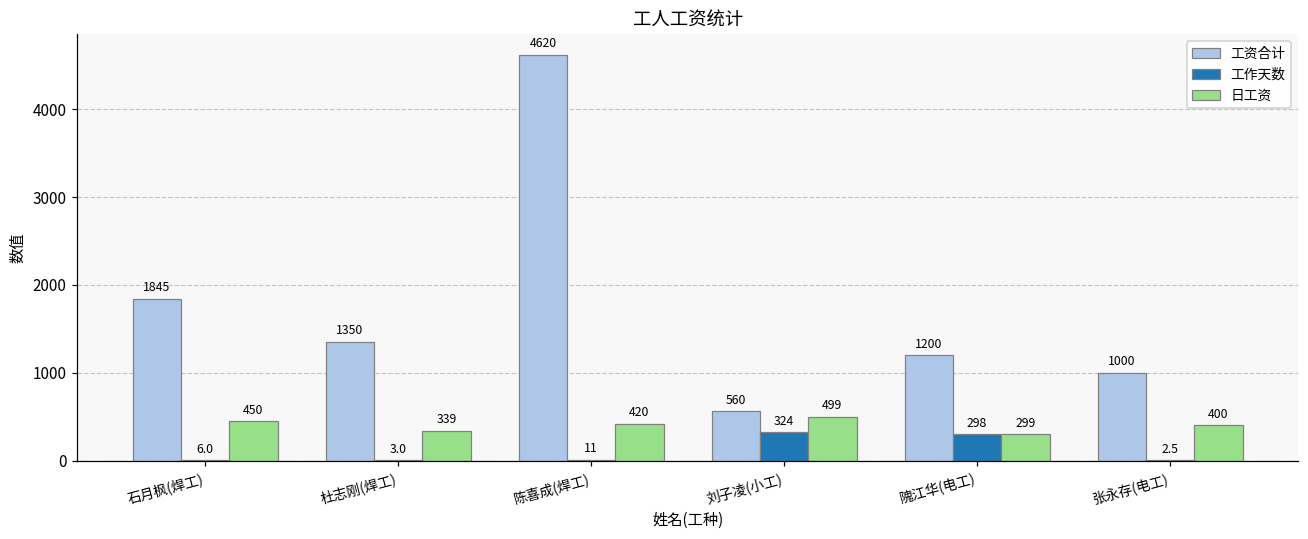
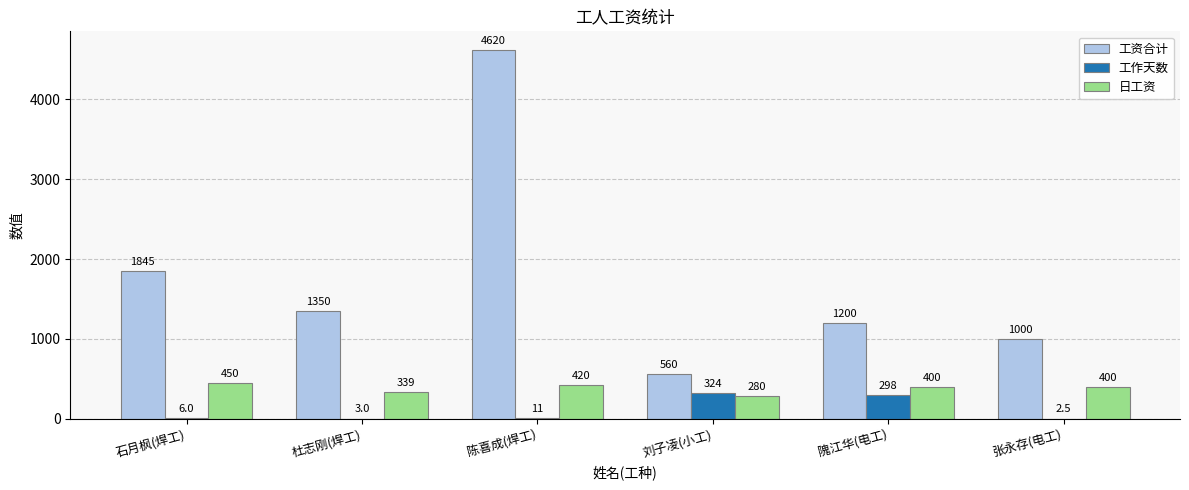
  {
    "工资合计": {
      "石月枫(焊工)": 1845,
      "杜志刚(焊工)": 1350,
      "陈喜成(焊工)": 4620,
      "刘子凌(小工)": 560,
      "隗江华(电工)": 1200,
      "张永存(电工)": 1000
    },
    "工作天数": {
      "石月枫(焊工)": 6.0,
      "杜志刚(焊工)": 3.0,
      "陈喜成(焊工)": 11,
      "刘子凌(小工)": 324,
      "隗江华(电工)": 298,
      "张永存(电工)": 2.5
    },
    "日工资": {
      "石月枫(焊工)": 450,
      "杜志刚(焊工)": 339,
      "陈喜成(焊工)": 420,
-     "刘子凌(小工)": 499,
-     "隗江华(电工)": 299,
+     "刘子凌(小工)": 280,
+     "隗江华(电工)": 400,
      "张永存(电工)": 400
    }
  }
